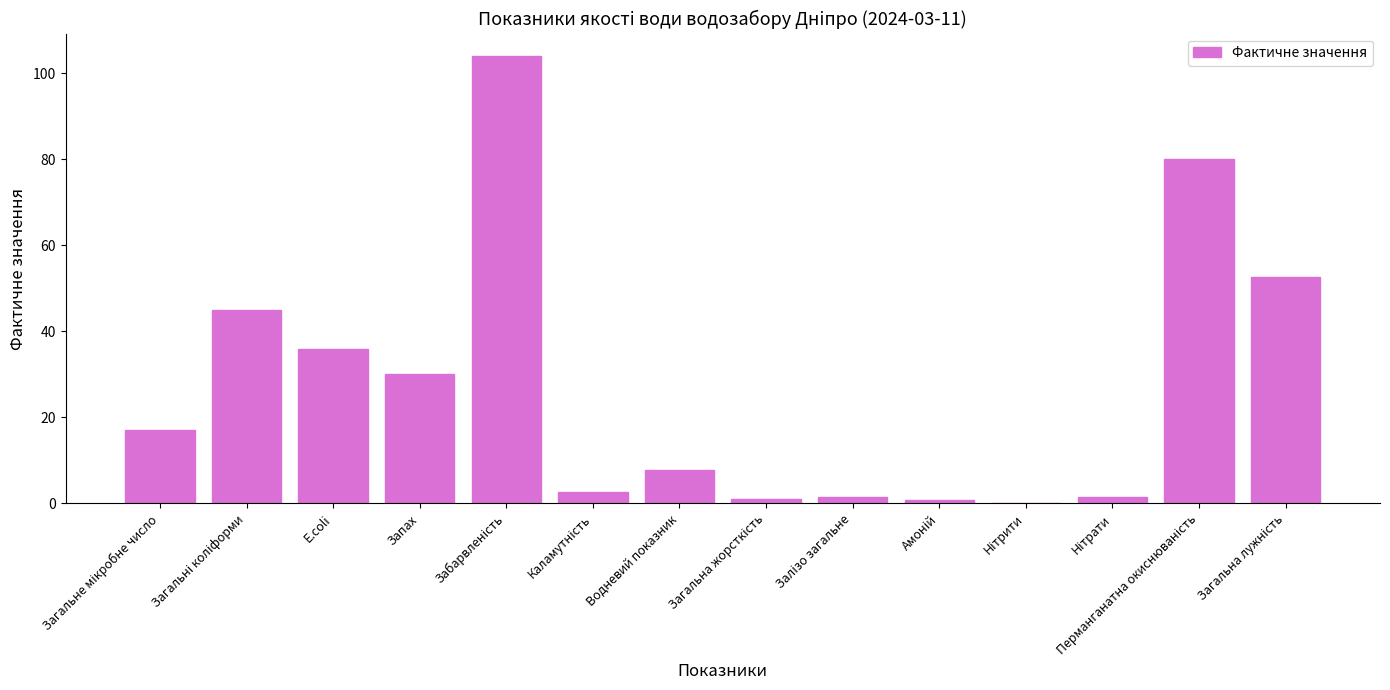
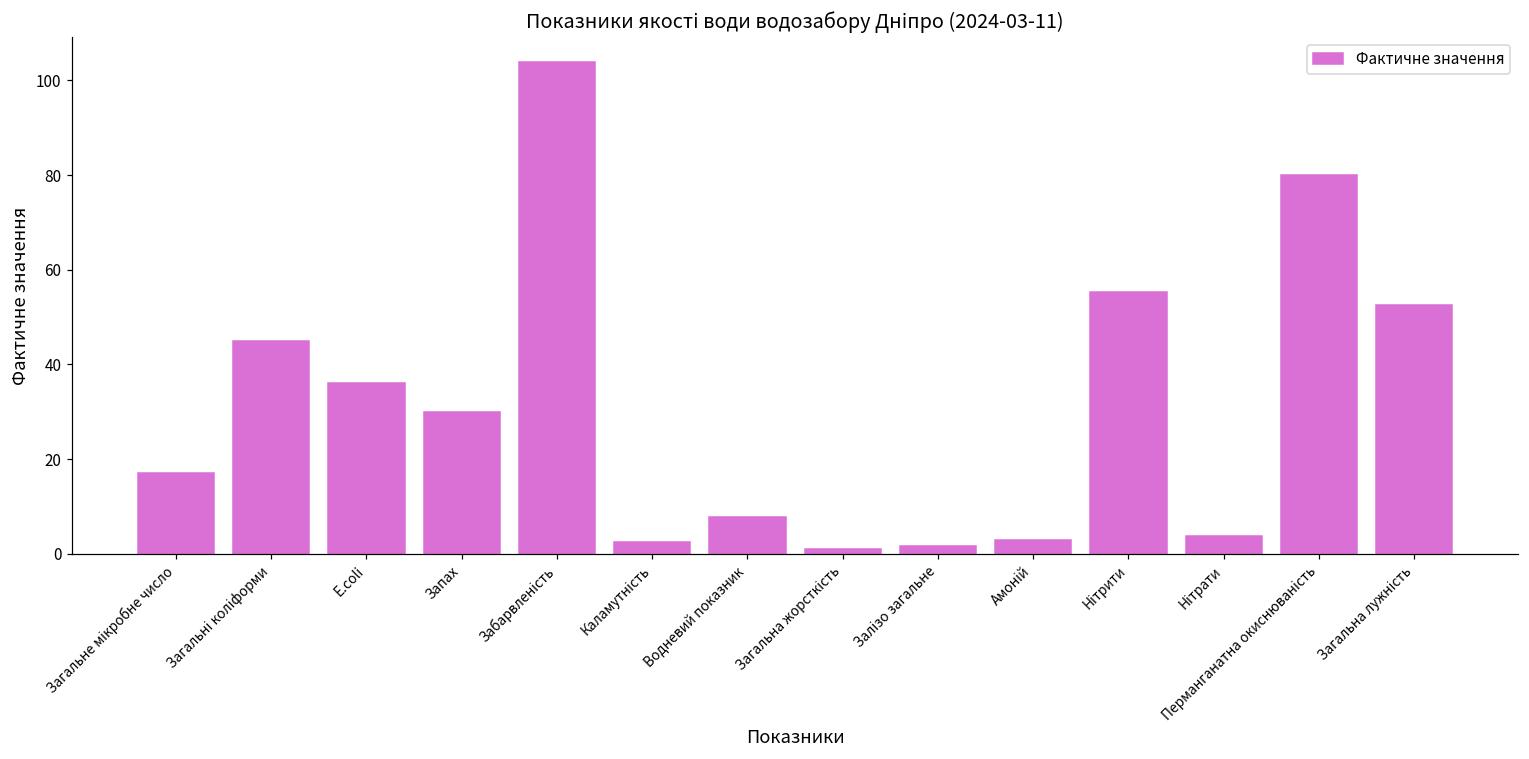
  {
    "Загальне мікробне число": 17,
    "Загальні коліформи": 45,
    "E.coli": 36,
    "Запах": 30,
    "Забарвленість": 104,
    "Каламутність": 3,
    "Водневий показник": 8,
    "Загальна жорсткість": 1,
    "Залізо загальне": 2,
-   "Амоній": 1,
-   "Нітрити": 0,
-   "Нітрати": 2,
+   "Амоній": 3,
+   "Нітрити": 55,
+   "Нітрати": 4,
    "Перманганатна окиснюваність": 80,
    "Загальна лужність": 53
  }
